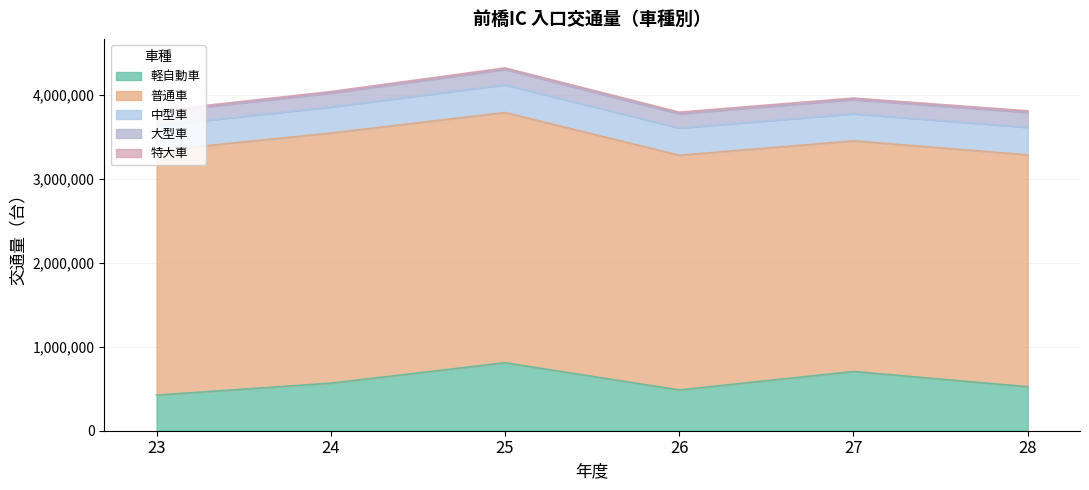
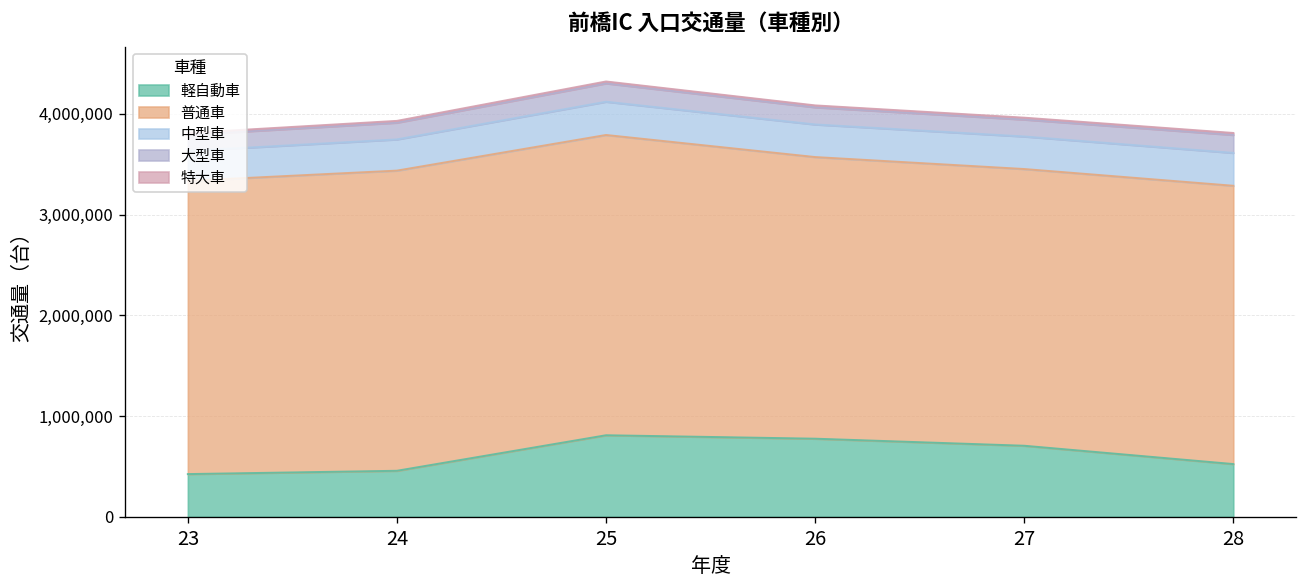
  {
    "軽自動車": {
      "23": "400,000",
-     "24": "600,000",
+     "24": "500,000",
      "25": "800,000",
-     "26": "500,000",
+     "26": "800,000",
      "27": "700,000",
      "28": "500,000"
    }
  }
